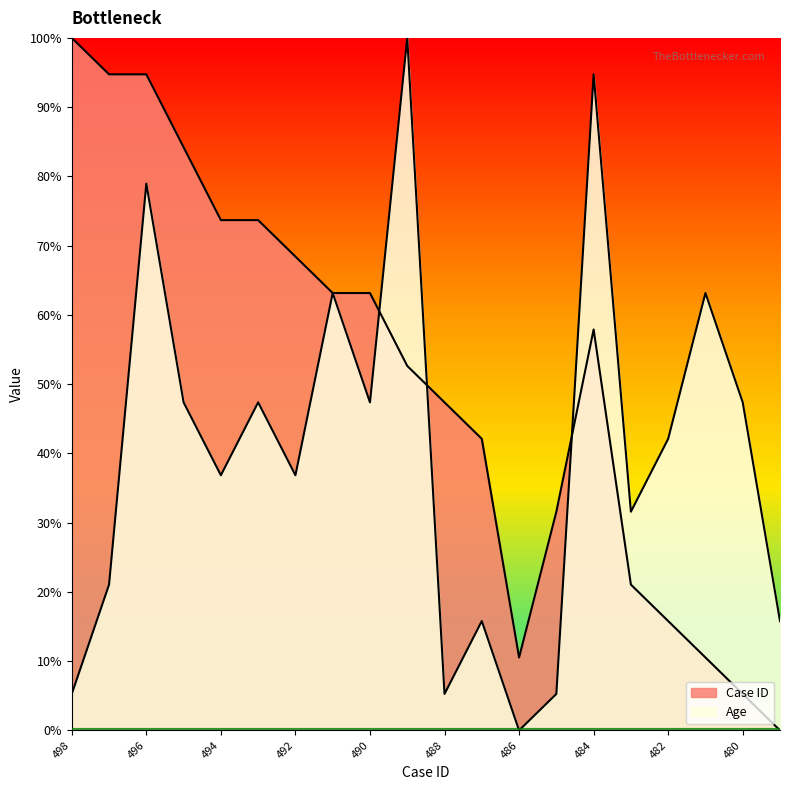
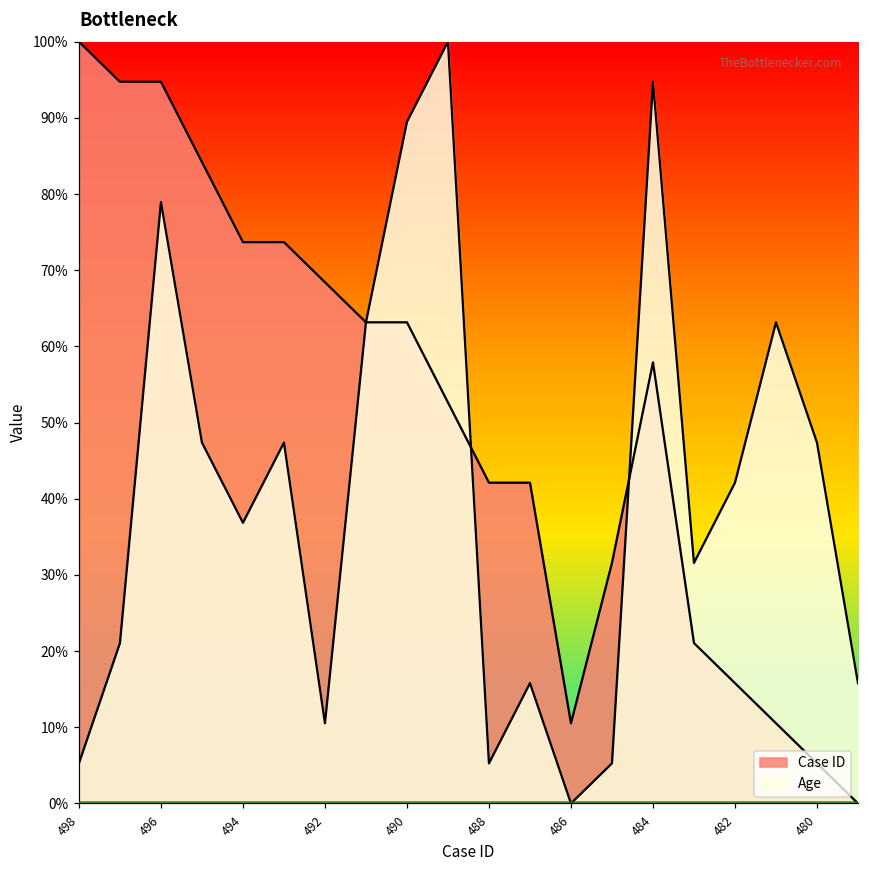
  {
    "Case ID": {
      "498": "100%",
      "496": "95%",
      "494": "74%",
      "492": "68%",
      "490": "63%",
-     "488": "47%",
+     "488": "42%",
      "486": "11%",
      "484": "58%",
      "482": "16%"
    },
    "Age": {
      "498": "5%",
      "496": "79%",
      "494": "37%",
-     "492": "37%",
-     "490": "47%",
+     "492": "11%",
+     "490": "89%",
      "488": "5%",
      "486": "0%",
      "484": "95%",
      "482": "42%",
      "480": "47%"
    }
  }
